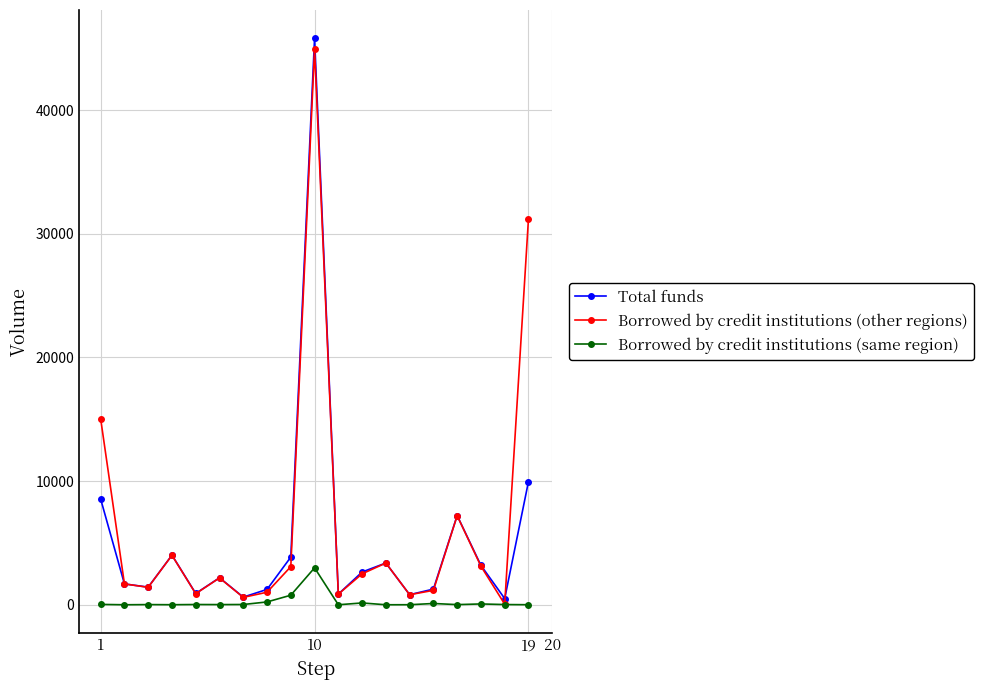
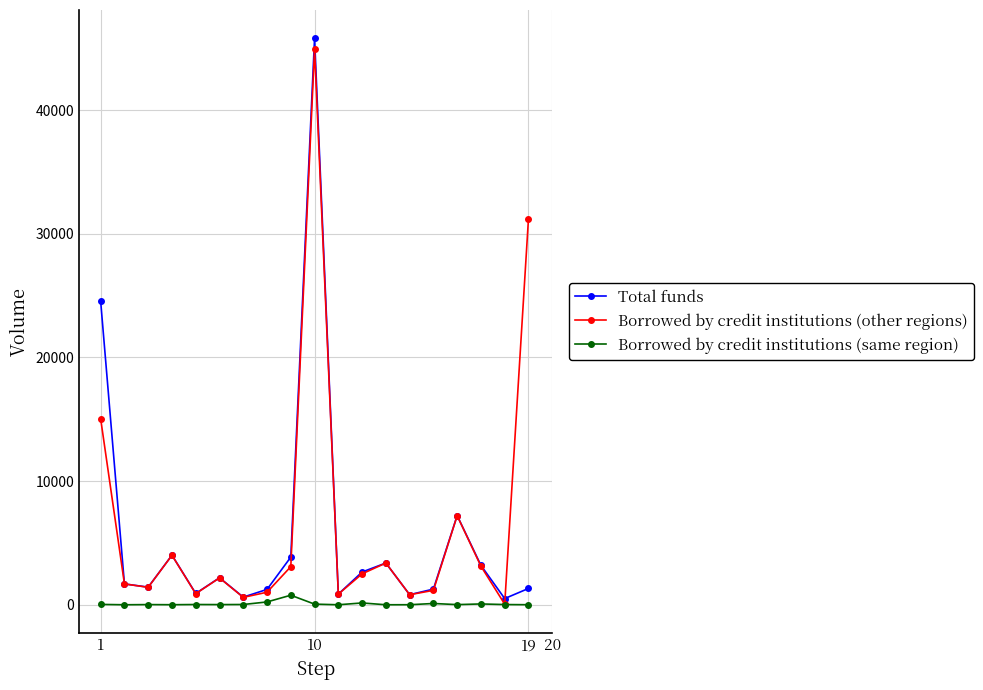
  {
    "Total funds": {
-     "1": 8500,
+     "1": 24500,
      "10": 45800,
-     "19": 10000
+     "19": 1300
    },
    "Borrowed by credit institutions (other regions)": {
      "1": 15000,
      "10": 44900,
      "19": 31200
    },
    "Borrowed by credit institutions (same region)": {
      "1": 0,
-     "10": 3000,
+     "10": 100,
      "19": 0
    }
  }
